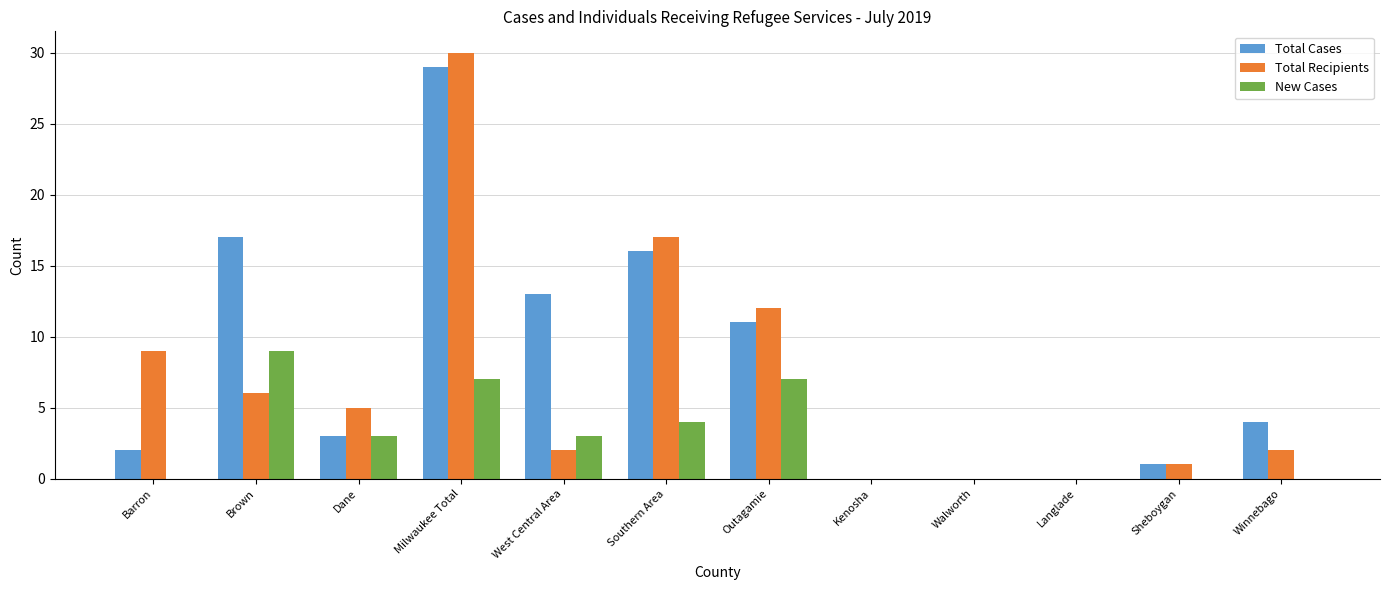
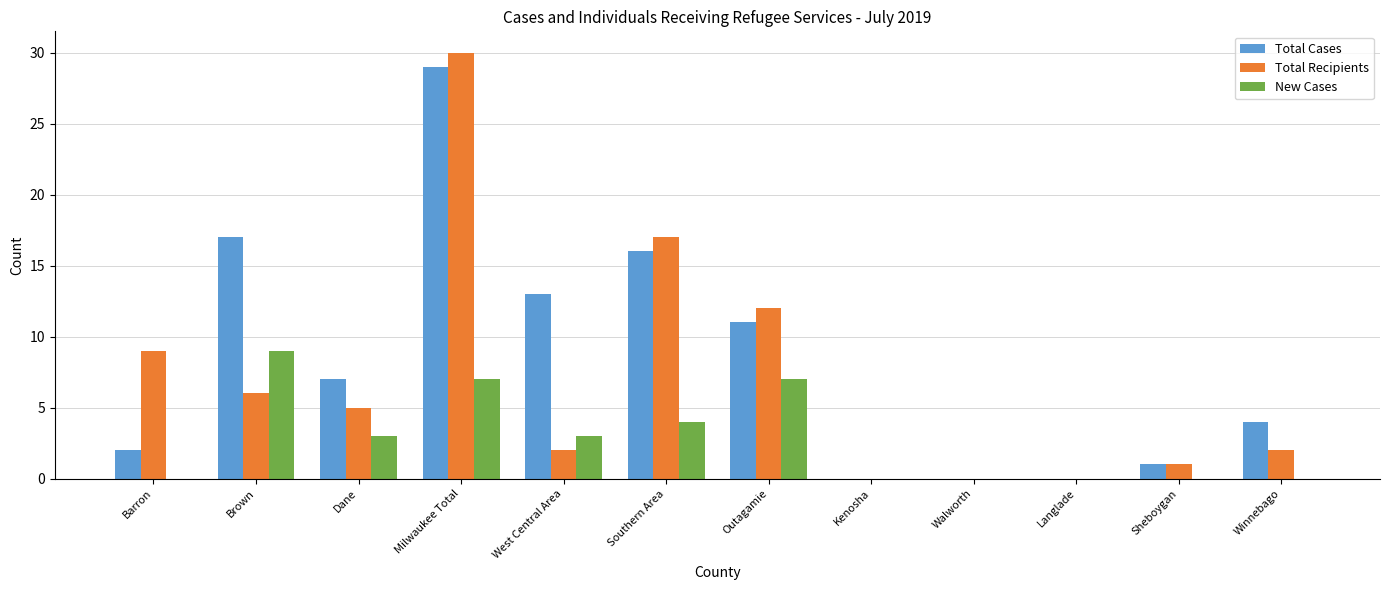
  {
    "Total Cases": {
      "Barron": 2,
      "Brown": 17,
-     "Dane": 3,
+     "Dane": 7,
      "Milwaukee Total": 29,
      "West Central Area": 13,
      "Southern Area": 16,
      "Outagamie": 11,
      "Kenosha": 0,
      "Walworth": 0,
      "Langlade": 0,
      "Sheboygan": 1,
      "Winnebago": 4
    },
    "Total Recipients": {
      "Barron": 9,
      "Brown": 6,
      "Dane": 5,
      "Milwaukee Total": 30,
      "West Central Area": 2,
      "Southern Area": 17,
      "Outagamie": 12,
      "Kenosha": 0,
      "Walworth": 0,
      "Langlade": 0,
      "Sheboygan": 1,
      "Winnebago": 2
    },
    "New Cases": {
      "Barron": 0,
      "Brown": 9,
      "Dane": 3,
      "Milwaukee Total": 7,
      "West Central Area": 3,
      "Southern Area": 4,
      "Outagamie": 7,
      "Kenosha": 0,
      "Walworth": 0,
      "Langlade": 0,
      "Sheboygan": 0,
      "Winnebago": 0
    }
  }
